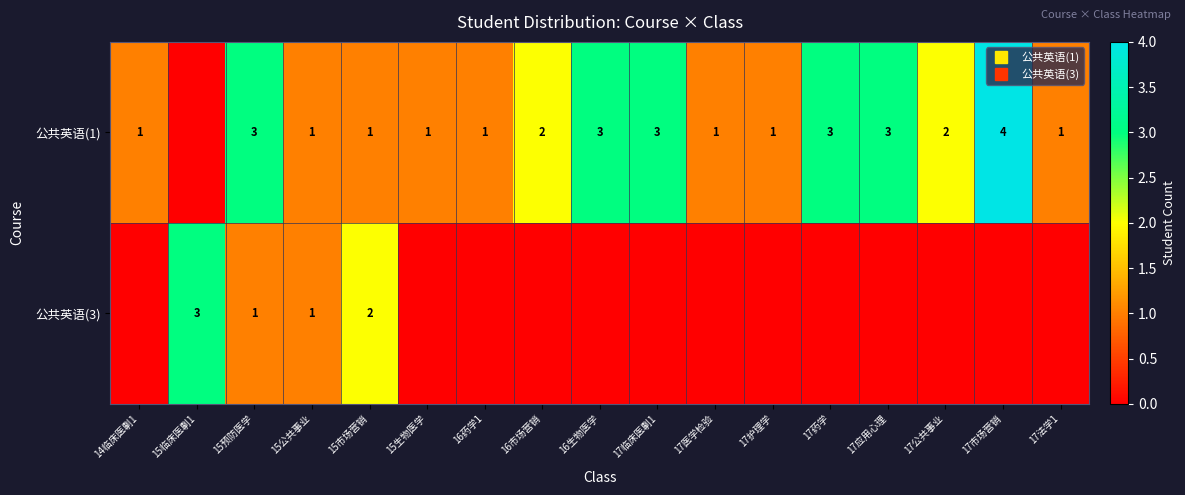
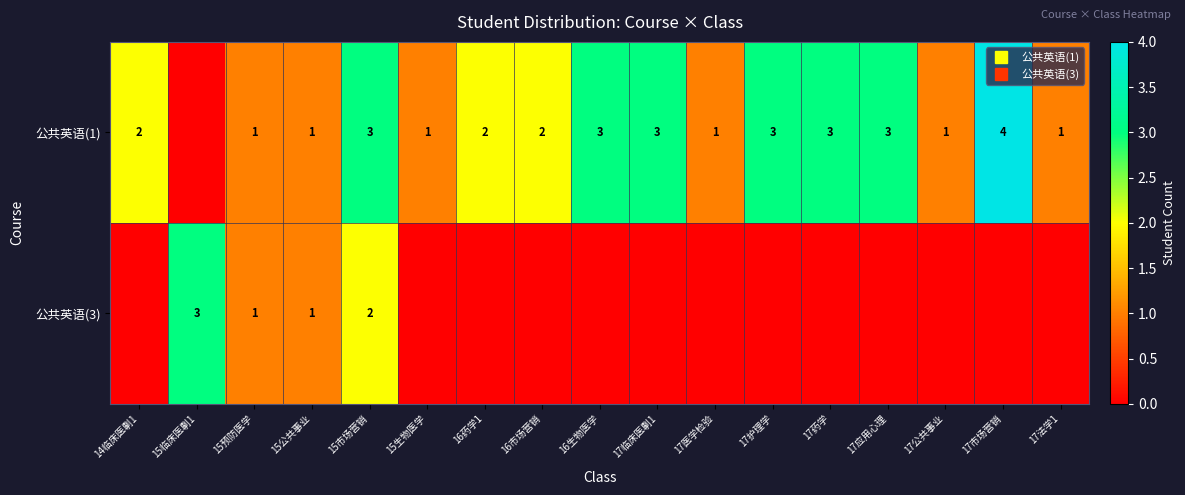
  {
    "公共英语(1)": {
-     "14临床医剸1": 1,
-     "15预防医学": 3,
+     "14临床医剸1": 2,
+     "15预防医学": 1,
      "15公共事业": 1,
-     "15市场营销": 1,
+     "15市场营销": 3,
      "15生物医学": 1,
-     "16药学1": 1,
+     "16药学1": 2,
      "16市场营销": 2,
      "16生物医学": 3,
      "17临床医剸1": 3,
      "17医学检验": 1,
-     "17护理学": 1,
+     "17护理学": 3,
      "17药学": 3,
      "17应用心理": 3,
-     "17公共事业": 2,
+     "17公共事业": 1,
      "17市场营销": 4,
      "17法学1": 1
    },
    "公共英语(3)": {
      "15临床医剸1": 3,
      "15预防医学": 1,
      "15公共事业": 1,
      "15市场营销": 2
    }
  }
